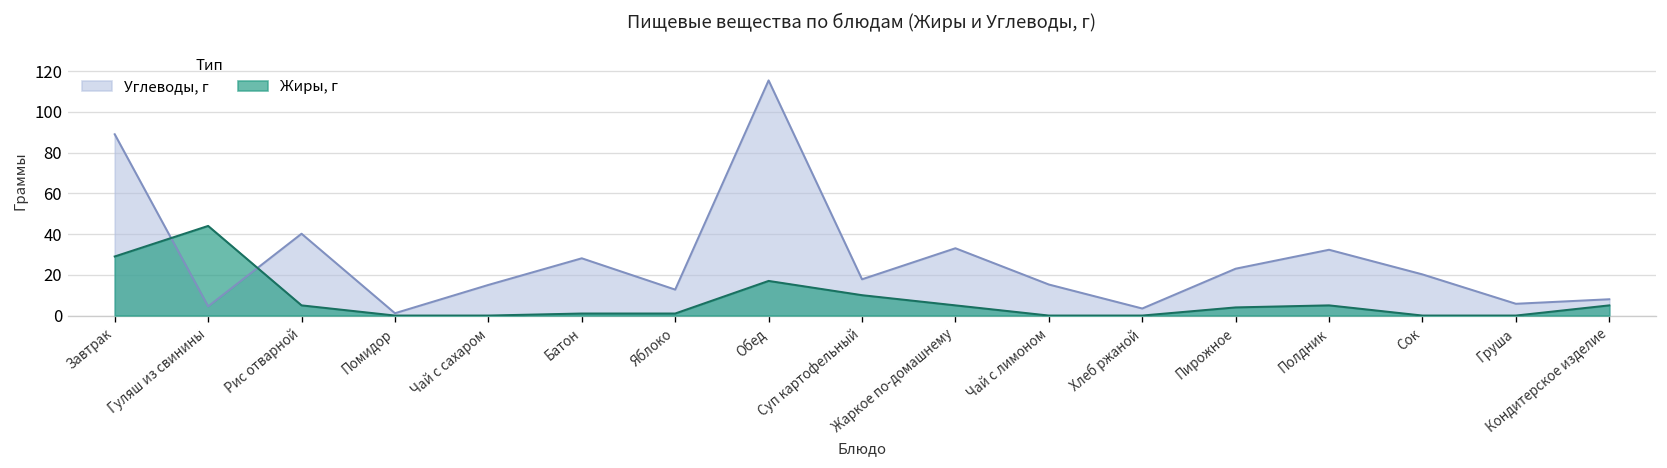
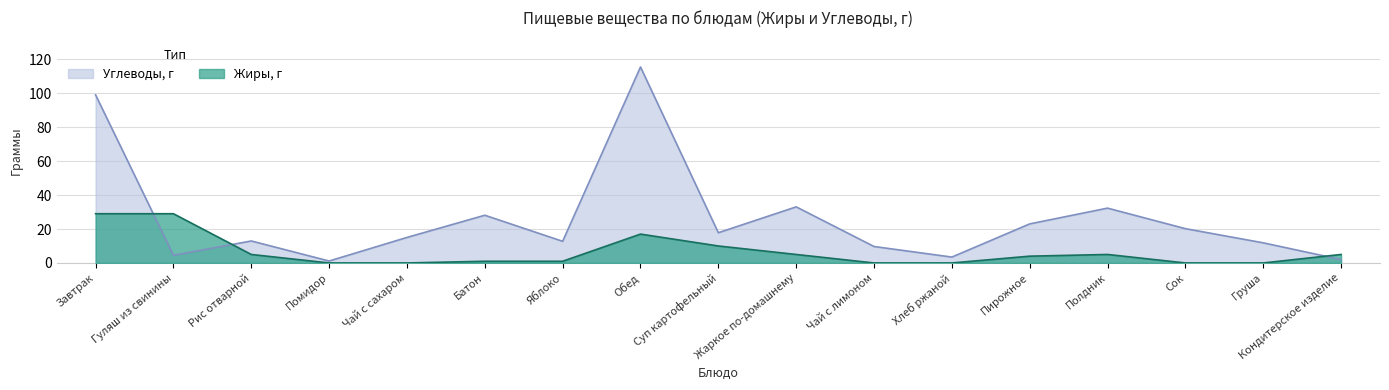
  {
    "Углеводы, г": {
-     "Завтрак": 89,
+     "Завтрак": 99,
      "Гуляш из свинины": 5,
-     "Рис отварной": 40,
+     "Рис отварной": 13,
      "Чай с сахаром": 15,
      "Батон": 28,
      "Яблоко": 13,
      "Обед": 115,
      "Суп картофельный": 18,
      "Жаркое по-домашнему": 33,
-     "Чай с лимоном": 15,
+     "Чай с лимоном": 10,
      "Хлеб ржаной": 3,
      "Пирожное": 23,
      "Полдник": 32,
      "Сок": 20,
-     "Груша": 6,
-     "Кондитерское изделие": 8
+     "Груша": 12,
+     "Кондитерское изделие": 2
    },
    "Жиры, г": {
      "Завтрак": 29,
-     "Гуляш из свинины": 44,
+     "Гуляш из свинины": 29,
      "Рис отварной": 5,
      "Чай с сахаром": 0,
      "Батон": 1,
      "Яблоко": 1,
      "Обед": 17,
      "Суп картофельный": 10,
      "Жаркое по-домашнему": 5,
      "Чай с лимоном": 0,
      "Хлеб ржаной": 0,
      "Пирожное": 4,
      "Полдник": 5,
      "Сок": 0,
      "Груша": 0,
      "Кондитерское изделие": 5
    }
  }
